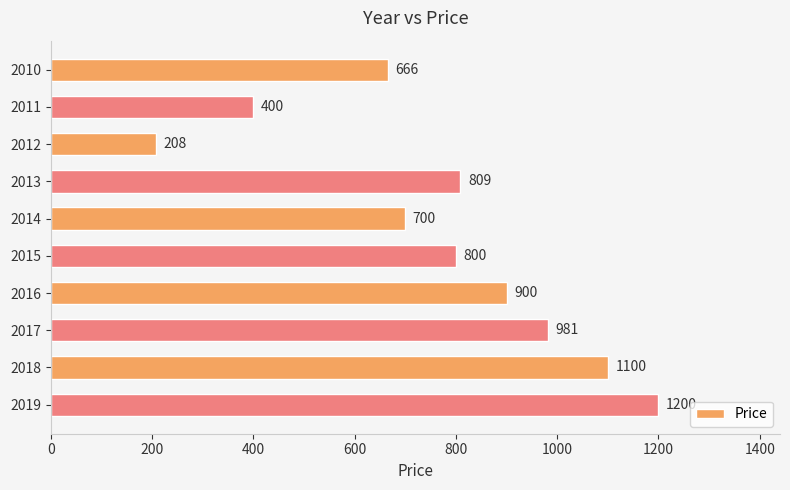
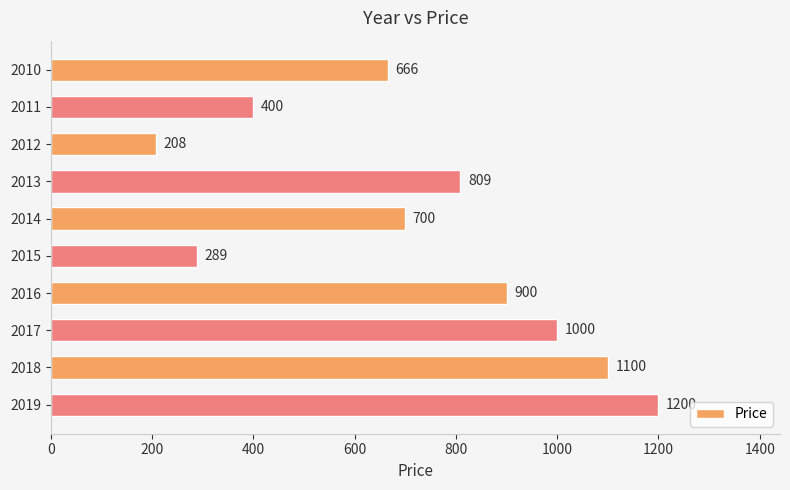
  {
    "2010": 666,
    "2011": 400,
    "2012": 208,
    "2013": 809,
    "2014": 700,
-   "2015": 800,
+   "2015": 289,
    "2016": 900,
-   "2017": 981,
+   "2017": 1000,
    "2018": 1100
  }
